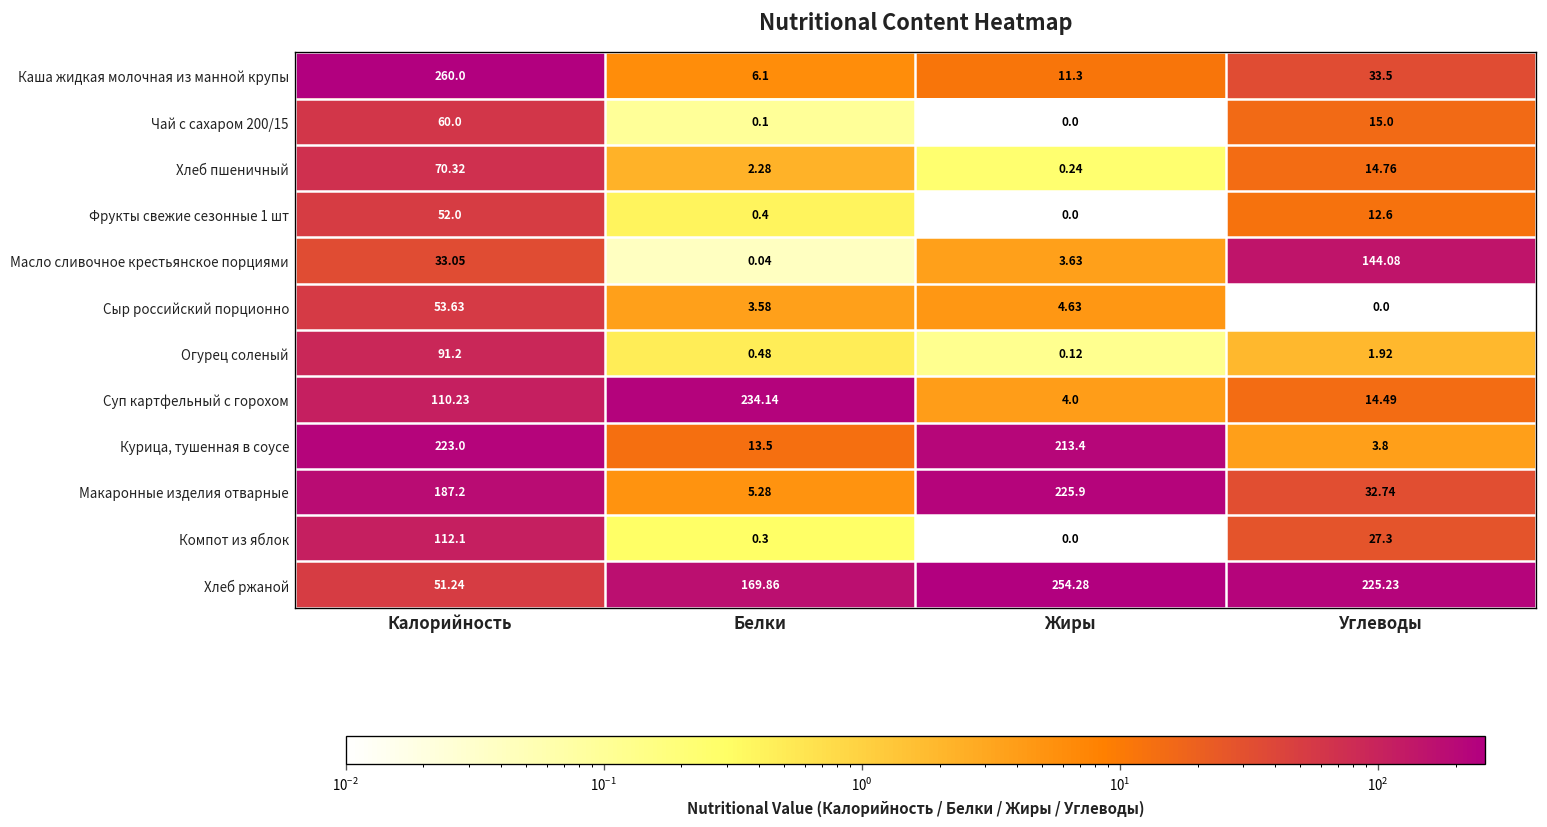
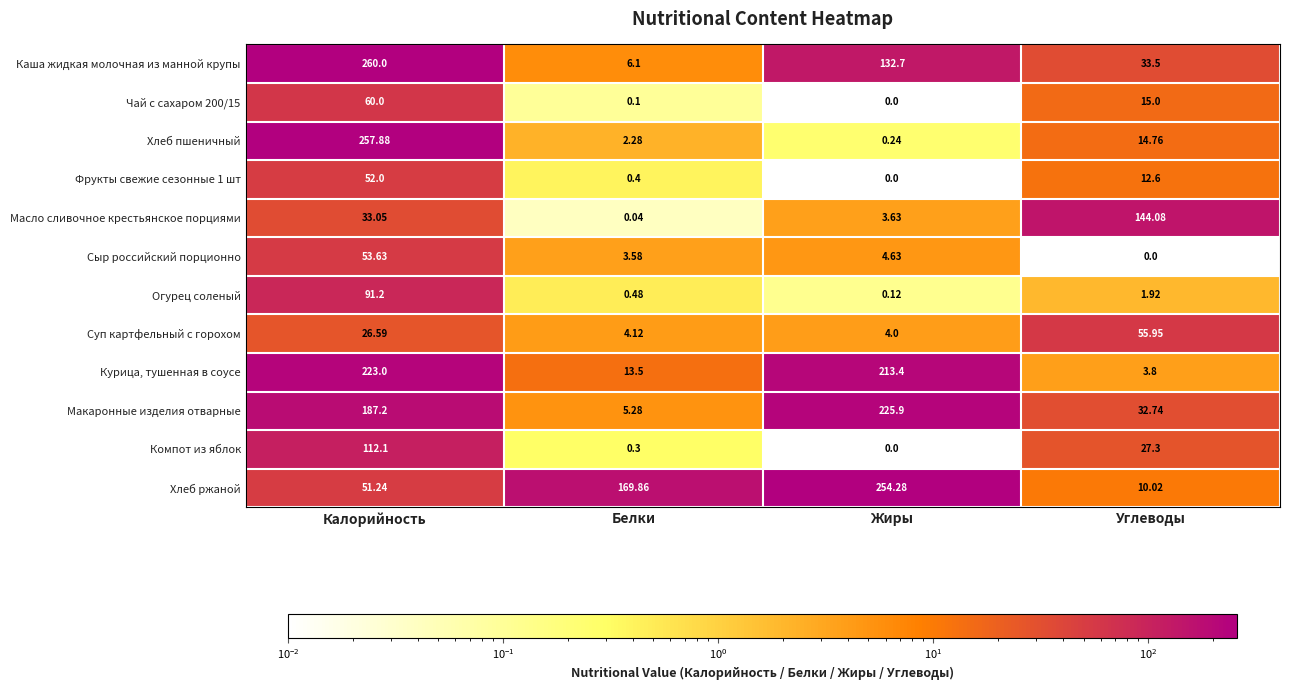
  {
    "Каша жидкая молочная из манной крупы": {
      "Калорийность": 260.0,
      "Белки": 6.1,
-     "Жиры": 11.3,
+     "Жиры": 132.7,
      "Углеводы": 33.5
    },
    "Чай с сахаром 200/15": {
      "Калорийность": 60.0,
      "Белки": 0.1,
      "Жиры": 0.0,
      "Углеводы": 15.0
    },
    "Хлеб пшеничный": {
-     "Калорийность": 70.32,
+     "Калорийность": 257.88,
      "Белки": 2.28,
      "Жиры": 0.24,
      "Углеводы": 14.76
    },
    "Фрукты свежие сезонные 1 шт": {
      "Калорийность": 52.0,
      "Белки": 0.4,
      "Жиры": 0.0,
      "Углеводы": 12.6
    },
    "Масло сливочное крестьянское порциями": {
      "Калорийность": 33.05,
      "Белки": 0.04,
      "Жиры": 3.63,
      "Углеводы": 144.08
    },
    "Сыр российский порционно": {
      "Калорийность": 53.63,
      "Белки": 3.58,
      "Жиры": 4.63,
      "Углеводы": 0.0
    },
    "Огурец соленый": {
      "Калорийность": 91.2,
      "Белки": 0.48,
      "Жиры": 0.12,
      "Углеводы": 1.92
    },
    "Суп картфельный с горохом": {
-     "Калорийность": 110.23,
-     "Белки": 234.14,
+     "Калорийность": 26.59,
+     "Белки": 4.12,
      "Жиры": 4.0,
-     "Углеводы": 14.49
+     "Углеводы": 55.95
    },
    "Курица, тушенная в соусе": {
      "Калорийность": 223.0,
      "Белки": 13.5,
      "Жиры": 213.4,
      "Углеводы": 3.8
    },
    "Макаронные изделия отварные": {
      "Калорийность": 187.2,
      "Белки": 5.28,
      "Жиры": 225.9,
      "Углеводы": 32.74
    },
    "Компот из яблок": {
      "Калорийность": 112.1,
      "Белки": 0.3,
      "Жиры": 0.0,
      "Углеводы": 27.3
    },
    "Хлеб ржаной": {
      "Калорийность": 51.24,
      "Белки": 169.86,
      "Жиры": 254.28,
-     "Углеводы": 225.23
+     "Углеводы": 10.02
    }
  }
